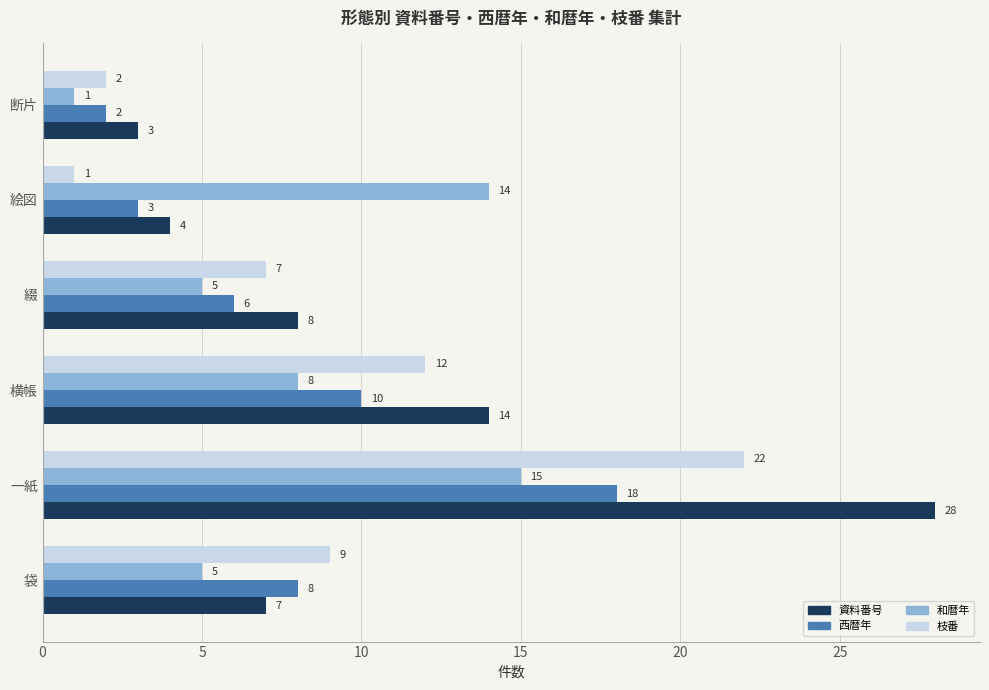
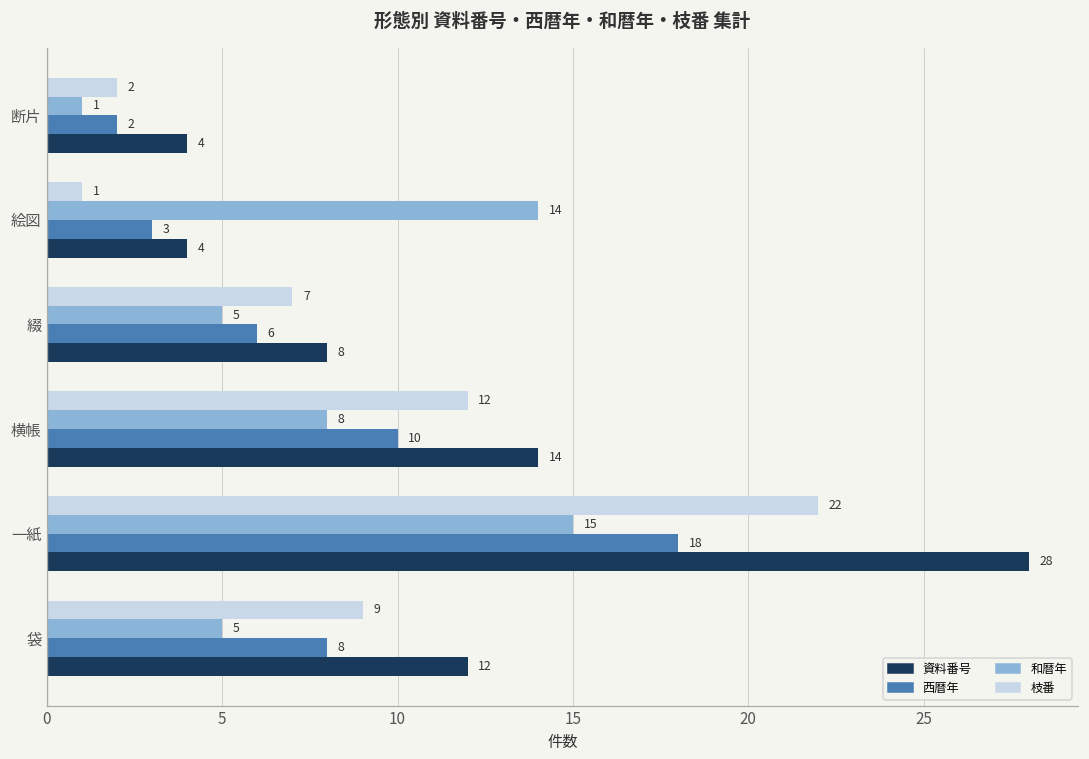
  {
    "資料番号": {
-     "断片": 3,
+     "断片": 4,
      "絵図": 4,
      "綴": 8,
      "横帳": 14,
      "一紙": 28,
-     "袋": 7
+     "袋": 12
    },
    "西暦年": {
      "断片": 2,
      "絵図": 3,
      "綴": 6,
      "横帳": 10,
      "一紙": 18,
      "袋": 8
    },
    "和暦年": {
      "断片": 1,
      "絵図": 14,
      "綴": 5,
      "横帳": 8,
      "一紙": 15,
      "袋": 5
    },
    "枝番": {
      "断片": 2,
      "絵図": 1,
      "綴": 7,
      "横帳": 12,
      "一紙": 22,
      "袋": 9
    }
  }
